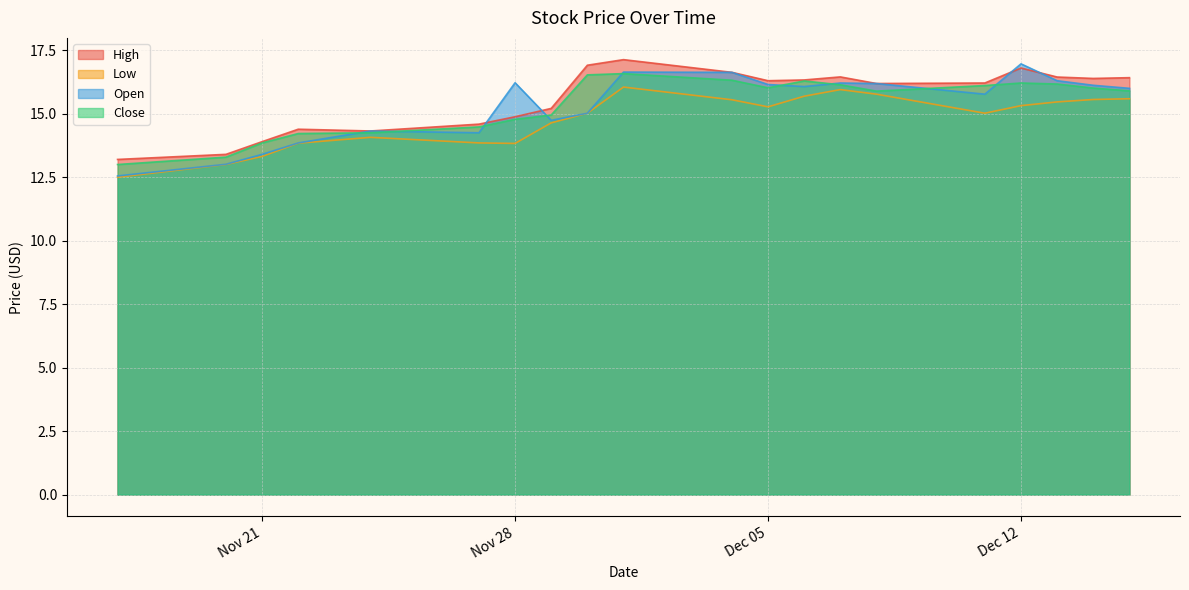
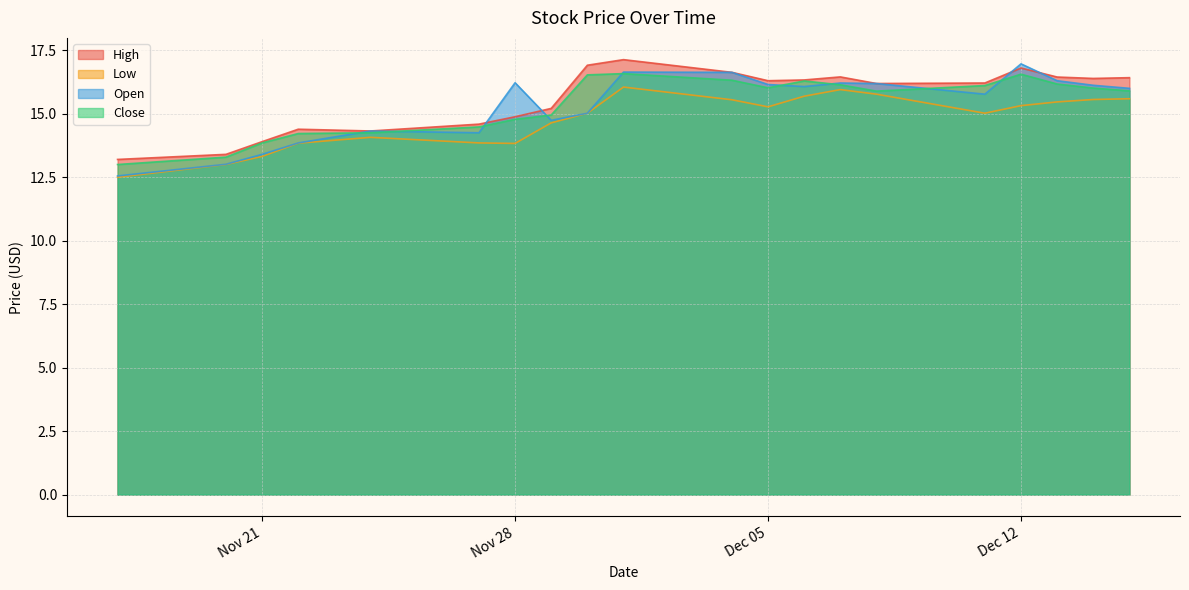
  {
    "High": {
      "Dec 05": 16.3,
      "Dec 12": 16.8
    },
    "Low": {
      "Nov 28": 13.8,
      "Dec 05": 15.3,
      "Dec 12": 15.3
    },
    "Open": {
      "Nov 28": 16.2,
      "Dec 05": 16.1,
      "Dec 12": 17.0
    },
    "Close": {
      "Dec 05": 16.0,
-     "Dec 12": 16.2
+     "Dec 12": 16.6
    }
  }
